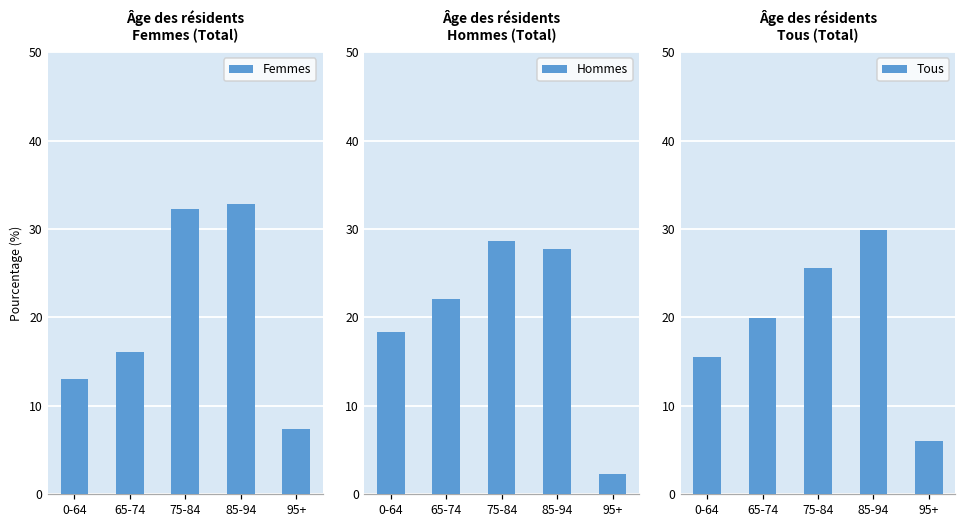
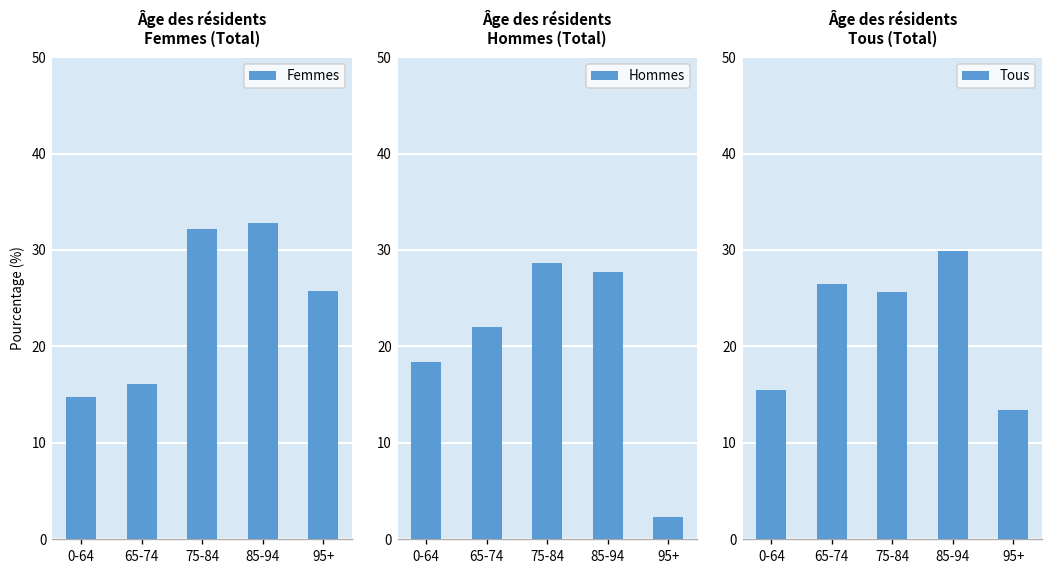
  {
    "Âge des résidents Femmes (Total)": {
-     "0-64": 13,
+     "0-64": 15,
      "65-74": 16,
      "75-84": 32,
      "85-94": 33,
-     "95+": 7
+     "95+": 26
    },
    "Âge des résidents Hommes (Total)": {
      "0-64": 18,
      "65-74": 22,
      "75-84": 29,
      "85-94": 28,
      "95+": 2
    },
    "Âge des résidents Tous (Total)": {
      "0-64": 15,
-     "65-74": 20,
+     "65-74": 26,
      "75-84": 26,
      "85-94": 30,
-     "95+": 6
+     "95+": 13
    }
  }
